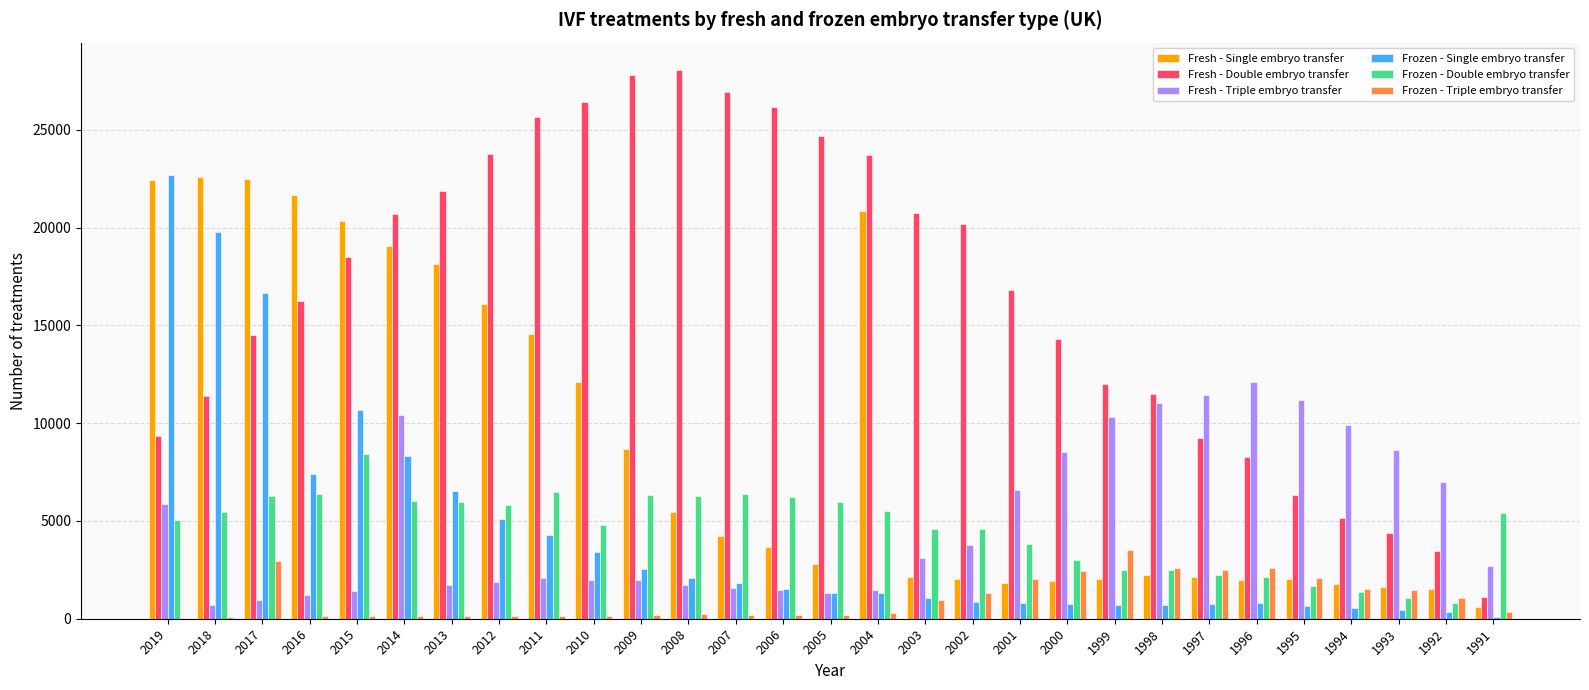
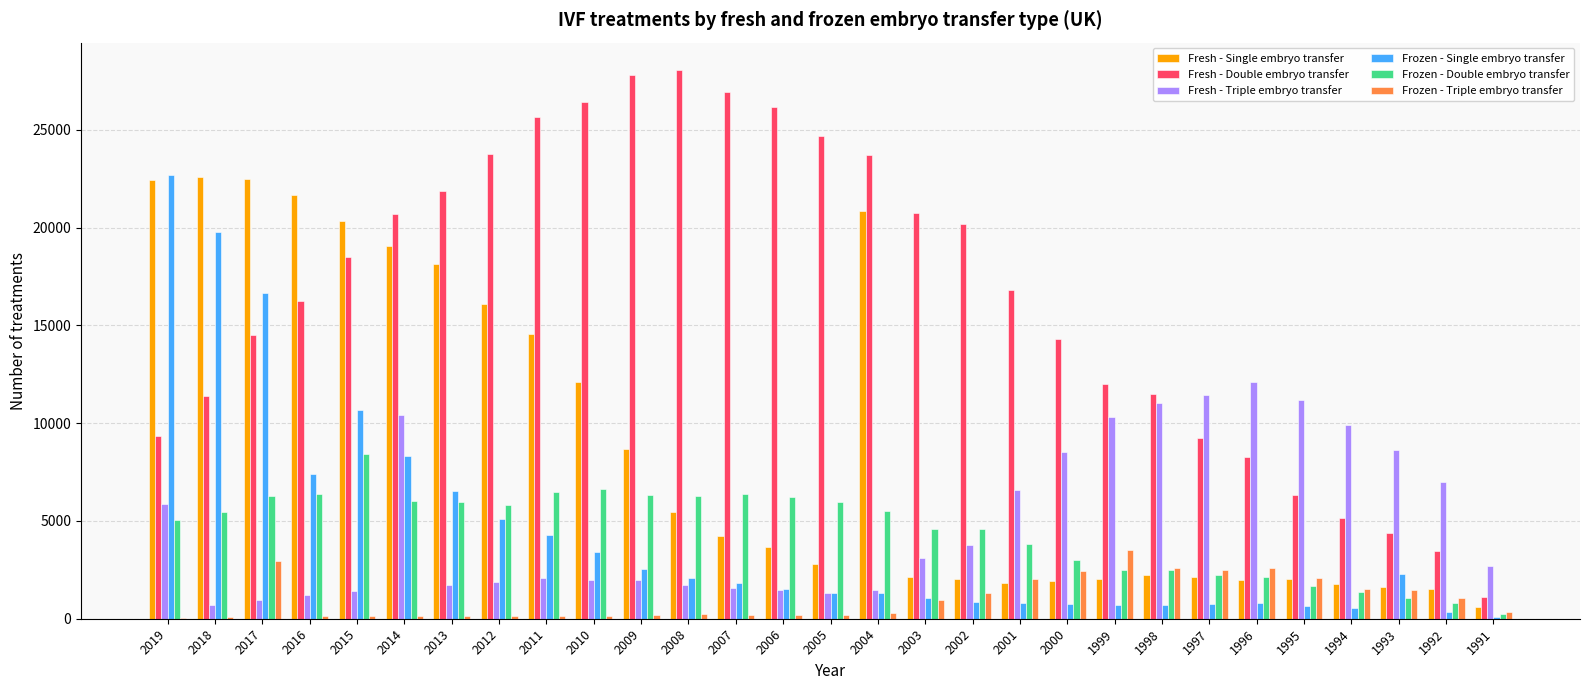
  {
    "Fresh - Single embryo transfer": {
      "2019": 22400,
      "2018": 22600,
      "2017": 22500,
      "2016": 21700,
      "2015": 20300,
      "2014": 19100,
      "2013": 18100,
      "2012": 16100,
      "2011": 14600,
      "2010": 12100,
      "2009": 8700,
      "2008": 5500,
      "2007": 4200,
      "2006": 3700,
      "2005": 2800,
      "2004": 20900,
      "2003": 2200,
      "2002": 2000,
      "2001": 1800,
      "2000": 1900,
      "1999": 2000,
      "1998": 2200,
      "1997": 2100,
      "1996": 2000,
      "1995": 2000,
      "1994": 1800,
      "1993": 1600,
      "1992": 1500,
      "1991": 600
    },
    "Fresh - Double embryo transfer": {
      "2019": 9300,
      "2018": 11400,
      "2017": 14500,
      "2016": 16200,
      "2015": 18500,
      "2014": 20700,
      "2013": 21900,
      "2012": 23800,
      "2011": 25600,
      "2010": 26400,
      "2009": 27800,
      "2008": 28100,
      "2007": 26900,
      "2006": 26200,
      "2005": 24700,
      "2004": 23700,
      "2003": 20800,
      "2002": 20200,
      "2001": 16800,
      "2000": 14300,
      "1999": 12000,
      "1998": 11500,
      "1997": 9200,
      "1996": 8300,
      "1995": 6300,
      "1994": 5100,
      "1993": 4400,
      "1992": 3500,
      "1991": 1100
    },
    "Fresh - Triple embryo transfer": {
      "2019": 5900,
      "2018": 700,
      "2017": 1000,
      "2016": 1200,
      "2015": 1400,
      "2014": 10400,
      "2013": 1700,
      "2012": 1900,
      "2011": 2100,
      "2010": 2000,
      "2009": 2000,
      "2008": 1700,
      "2007": 1500,
      "2006": 1500,
      "2005": 1300,
      "2004": 1500,
      "2003": 3100,
      "2002": 3800,
      "2001": 6600,
      "2000": 8500,
      "1999": 10300,
      "1998": 11000,
      "1997": 11500,
      "1996": 12100,
      "1995": 11200,
      "1994": 9900,
      "1993": 8600,
      "1992": 7000,
      "1991": 2700
    },
    "Frozen - Single embryo transfer": {
      "2019": 22700,
      "2018": 19800,
      "2017": 16600,
      "2016": 7400,
      "2015": 10700,
      "2014": 8300,
      "2013": 6500,
      "2012": 5100,
      "2011": 4300,
      "2010": 3400,
      "2009": 2500,
      "2008": 2100,
      "2007": 1800,
      "2006": 1500,
      "2005": 1300,
      "2004": 1300,
      "2003": 1100,
      "2002": 900,
      "2001": 800,
      "2000": 800,
      "1999": 700,
      "1998": 700,
      "1997": 800,
      "1996": 800,
      "1995": 600,
      "1994": 500,
-     "1993": 500,
+     "1993": 2300,
      "1992": 400
    },
    "Frozen - Double embryo transfer": {
      "2019": 5000,
      "2018": 5400,
      "2017": 6300,
      "2016": 6400,
      "2015": 8400,
      "2014": 6000,
      "2013": 6000,
      "2012": 5800,
      "2011": 6500,
-     "2010": 4800,
+     "2010": 6600,
      "2009": 6300,
      "2008": 6300,
      "2007": 6400,
      "2006": 6200,
      "2005": 6000,
      "2004": 5500,
      "2003": 4600,
      "2002": 4600,
      "2001": 3800,
      "2000": 3000,
      "1999": 2500,
      "1998": 2500,
      "1997": 2200,
      "1996": 2200,
      "1995": 1700,
      "1994": 1300,
      "1993": 1000,
      "1992": 800,
-     "1991": 5400
+     "1991": 200
    },
    "Frozen - Triple embryo transfer": {
      "2017": 2900,
      "2016": 200,
      "2015": 100,
      "2014": 100,
      "2013": 100,
      "2012": 200,
      "2011": 200,
      "2010": 200,
      "2009": 200,
      "2008": 200,
      "2007": 200,
      "2006": 200,
      "2005": 200,
      "2004": 300,
      "2003": 1000,
      "2002": 1300,
      "2001": 2000,
      "2000": 2400,
      "1999": 3500,
      "1998": 2600,
      "1997": 2500,
      "1996": 2600,
      "1995": 2100,
      "1994": 1500,
      "1993": 1400,
      "1992": 1100,
      "1991": 400
    }
  }
